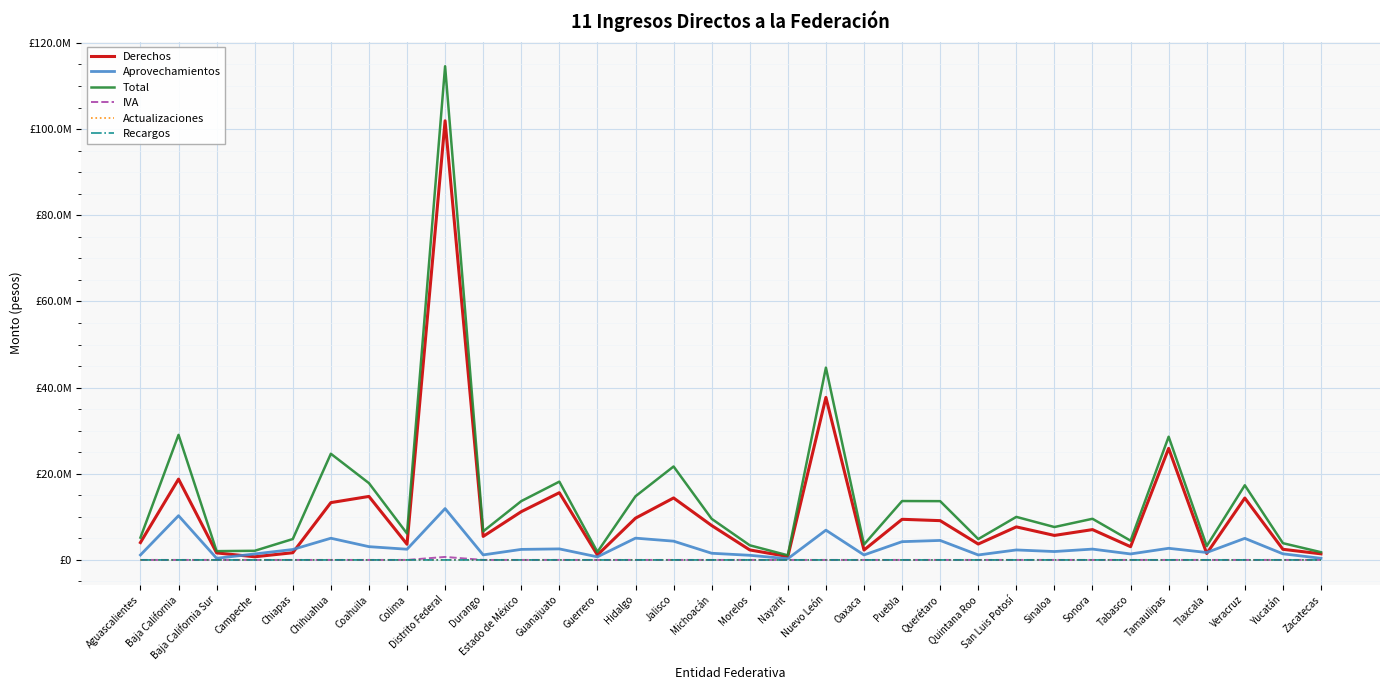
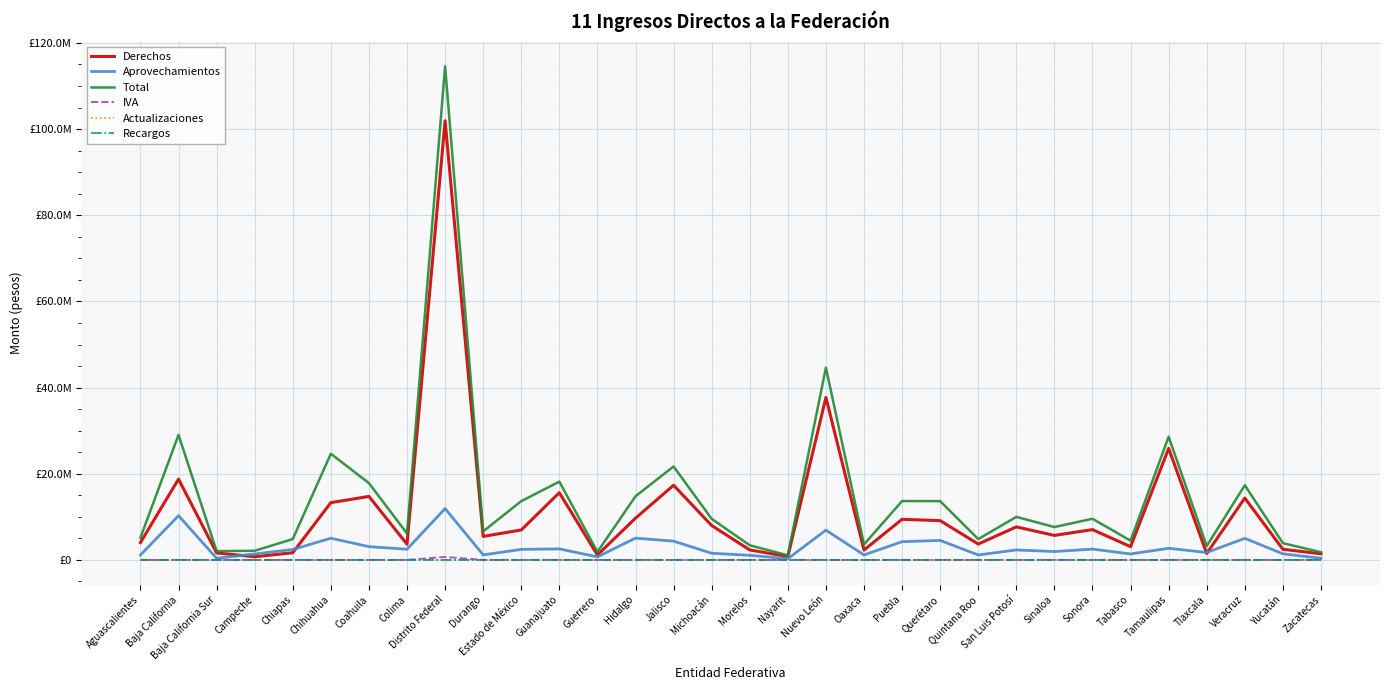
  {
    "Derechos": {
      "Aguascalientes": "£4000000",
      "Baja California": "£19000000",
      "Campeche": "£1000000",
      "Chiapas": "£2000000",
      "Chihuahua": "£13000000",
      "Coahuila": "£15000000",
      "Colima": "£4000000",
      "Distrito Federal": "£102000000",
      "Durango": "£5000000",
-     "Estado de México": "£11000000",
+     "Estado de México": "£7000000",
      "Guanajuato": "£16000000",
      "Hidalgo": "£10000000",
-     "Jalisco": "£14000000",
+     "Jalisco": "£17000000",
      "Michoacán": "£8000000",
      "Morelos": "£2000000",
      "Nuevo León": "£38000000",
      "Oaxaca": "£2000000",
      "Puebla": "£9000000",
      "Querétaro": "£9000000",
      "Quintana Roo": "£4000000",
      "San Luis Potosí": "£8000000",
      "Sinaloa": "£6000000",
      "Sonora": "£7000000",
      "Tabasco": "£3000000",
      "Tamaulipas": "£26000000",
      "Veracruz": "£14000000",
      "Yucatán": "£2000000"
    },
    "Aprovechamientos": {
      "Aguascalientes": "£1000000",
      "Baja California": "£10000000",
      "Campeche": "£1000000",
      "Chiapas": "£2000000",
      "Chihuahua": "£5000000",
      "Coahuila": "£3000000",
      "Colima": "£2000000",
      "Distrito Federal": "£12000000",
      "Durango": "£1000000",
      "Estado de México": "£2000000",
      "Guanajuato": "£3000000",
      "Hidalgo": "£5000000",
      "Jalisco": "£4000000",
      "Michoacán": "£2000000",
      "Morelos": "£1000000",
      "Nuevo León": "£7000000",
      "Oaxaca": "£1000000",
      "Puebla": "£4000000",
      "Querétaro": "£5000000",
      "Quintana Roo": "£1000000",
      "San Luis Potosí": "£2000000",
      "Sinaloa": "£2000000",
      "Sonora": "£3000000",
      "Tabasco": "£1000000",
      "Tamaulipas": "£3000000",
      "Veracruz": "£5000000",
      "Yucatán": "£1000000"
    },
    "Total": {
      "Aguascalientes": "£5000000",
      "Baja California": "£29000000",
      "Campeche": "£2000000",
      "Chiapas": "£5000000",
      "Chihuahua": "£25000000",
      "Coahuila": "£18000000",
      "Colima": "£6000000",
      "Distrito Federal": "£115000000",
      "Durango": "£7000000",
      "Estado de México": "£14000000",
      "Guanajuato": "£18000000",
      "Guerrero": "£2000000",
      "Hidalgo": "£15000000",
      "Jalisco": "£22000000",
      "Michoacán": "£10000000",
      "Morelos": "£3000000",
      "Nuevo León": "£45000000",
      "Oaxaca": "£4000000",
      "Puebla": "£14000000",
      "Querétaro": "£14000000",
      "Quintana Roo": "£5000000",
      "San Luis Potosí": "£10000000",
      "Sinaloa": "£8000000",
      "Sonora": "£10000000",
      "Tabasco": "£4000000",
      "Tamaulipas": "£29000000",
      "Tlaxcala": "£3000000",
      "Veracruz": "£17000000",
      "Yucatán": "£4000000"
    },
    "IVA": {
      "Distrito Federal": "£1000000"
    },
    "Recargos": {
      "Distrito Federal": "£0"
    }
  }
